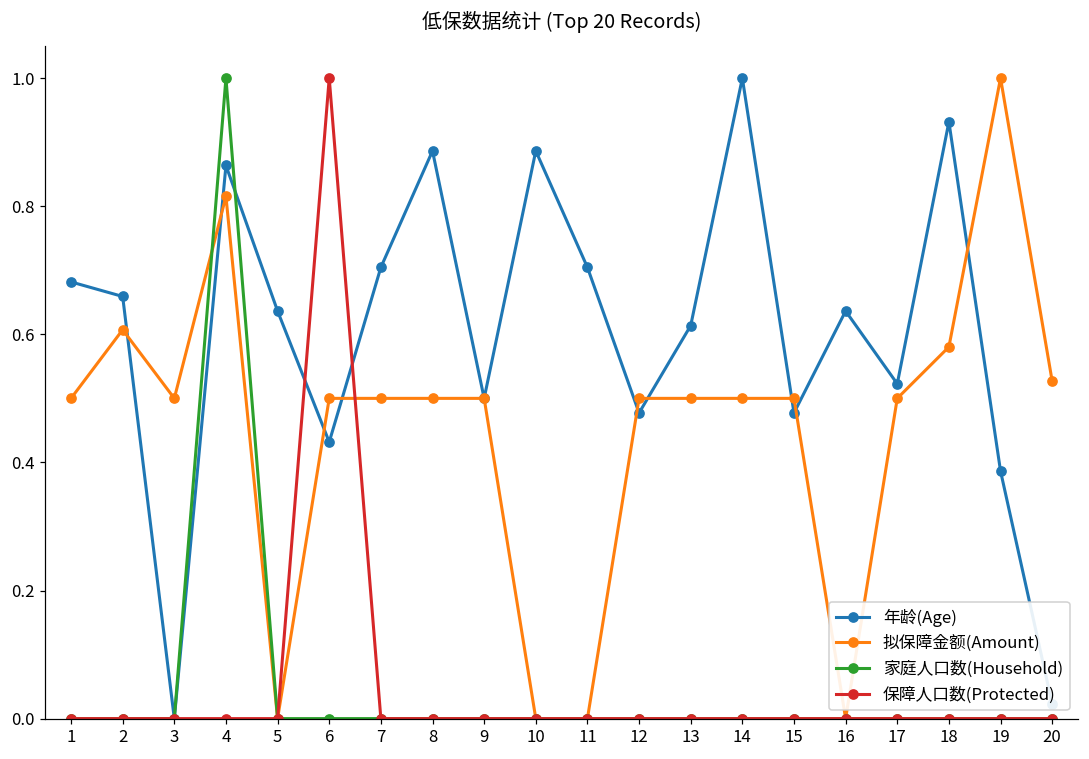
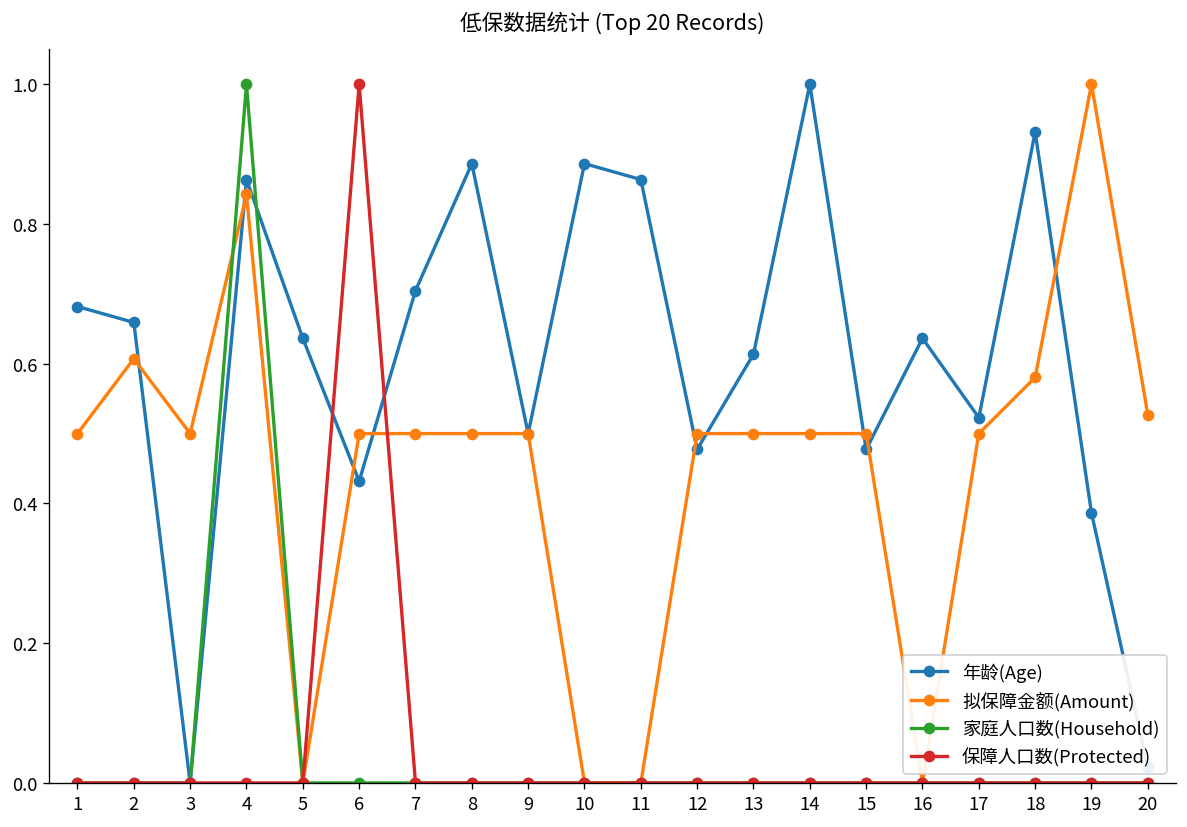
  {
    "年龄(Age)": {
      "1": 0.68,
      "2": 0.66,
      "4": 0.86,
      "5": 0.64,
      "6": 0.43,
      "7": 0.70,
      "8": 0.89,
      "10": 0.89,
-     "11": 0.70,
+     "11": 0.86,
      "12": 0.48,
      "13": 0.61,
      "14": 1.00,
      "15": 0.48,
      "16": 0.64,
      "17": 0.52,
      "18": 0.93,
      "19": 0.39
    },
    "拟保障金额(Amount)": {
      "1": 0.50,
      "2": 0.61,
      "3": 0.50,
-     "4": 0.82,
+     "4": 0.84,
      "6": 0.50,
      "7": 0.50,
      "8": 0.50,
      "12": 0.50,
      "13": 0.50,
      "14": 0.50,
      "15": 0.50,
      "17": 0.50,
      "18": 0.58,
      "19": 1.00,
      "20": 0.53
    },
    "家庭人口数(Household)": {
      "4": 1.00,
      "6": 0.00
    },
    "保障人口数(Protected)": {
      "4": 0.00,
      "6": 1.00
    }
  }
